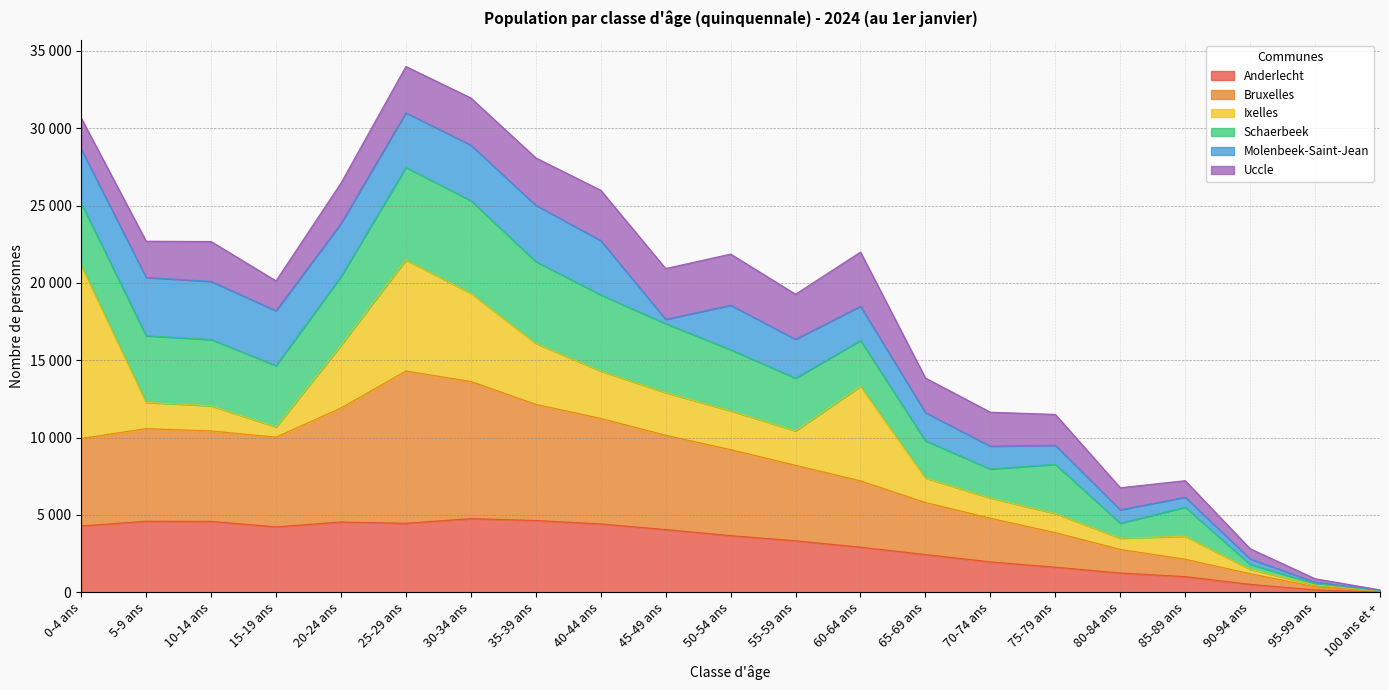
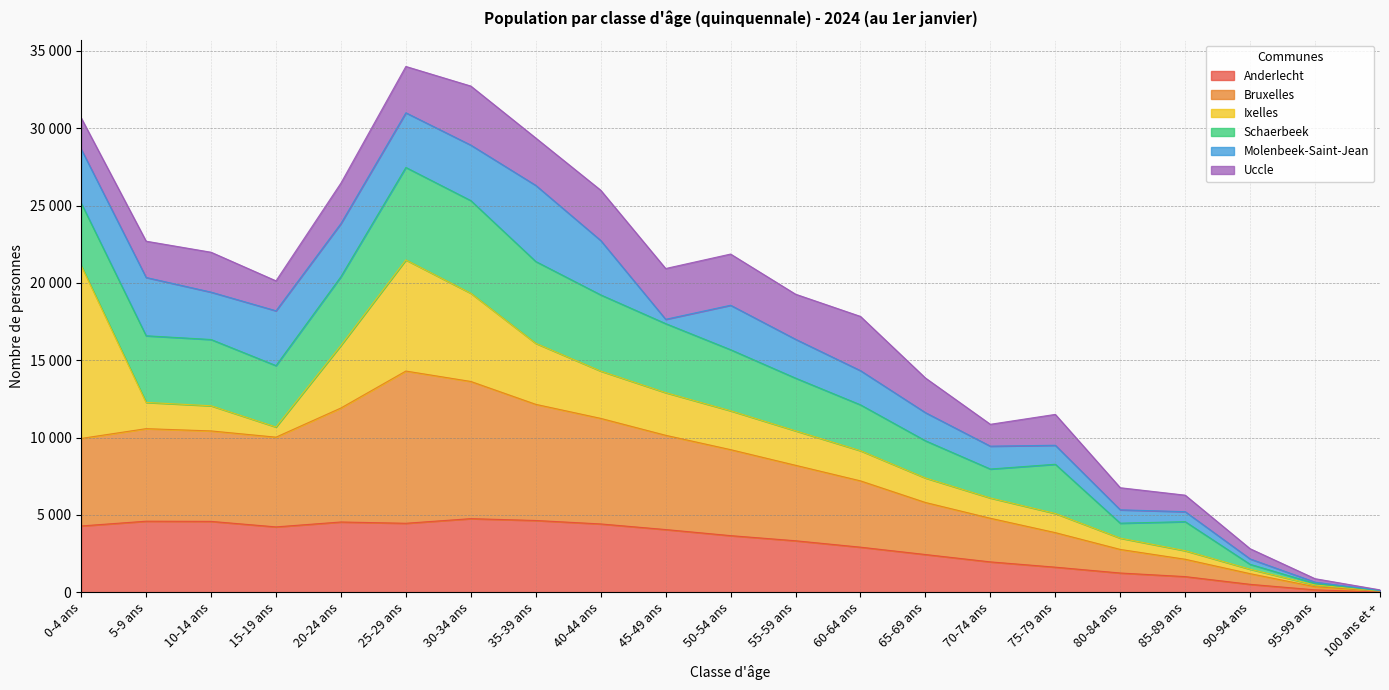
  {
    "Ixelles": {
      "0-4 ans": 11200,
      "5-9 ans": 1700,
      "10-14 ans": 1600,
      "15-19 ans": 700,
      "20-24 ans": 4100,
      "25-29 ans": 7200,
      "30-34 ans": 5700,
      "35-39 ans": 3900,
      "40-44 ans": 3100,
      "45-49 ans": 2800,
      "50-54 ans": 2500,
      "55-59 ans": 2200,
-     "60-64 ans": 6100,
+     "60-64 ans": 1900,
      "65-69 ans": 1600,
      "70-74 ans": 1300,
      "75-79 ans": 1200,
      "80-84 ans": 700,
-     "85-89 ans": 1500,
+     "85-89 ans": 600,
      "90-94 ans": 300
    },
    "Schaerbeek": {
      "0-4 ans": 4000,
      "5-9 ans": 4300,
      "10-14 ans": 4300,
      "15-19 ans": 4000,
      "20-24 ans": 4400,
      "25-29 ans": 6000,
      "30-34 ans": 6000,
      "35-39 ans": 5300,
      "40-44 ans": 4900,
      "45-49 ans": 4500,
      "50-54 ans": 3900,
      "55-59 ans": 3400,
      "60-64 ans": 3000,
      "65-69 ans": 2400,
      "70-74 ans": 1900,
      "75-79 ans": 3200,
      "80-84 ans": 1000,
      "85-89 ans": 1900,
      "90-94 ans": 300
    },
    "Molenbeek-Saint-Jean": {
      "0-4 ans": 3500,
      "5-9 ans": 3800,
-     "10-14 ans": 3800,
+     "10-14 ans": 3100,
      "15-19 ans": 3500,
      "20-24 ans": 3400,
      "25-29 ans": 3500,
      "30-34 ans": 3600,
-     "35-39 ans": 3600,
+     "35-39 ans": 4900,
      "40-44 ans": 3500,
      "45-49 ans": 300,
      "50-54 ans": 2900,
      "55-59 ans": 2500,
      "60-64 ans": 2200,
      "65-69 ans": 1800,
      "70-74 ans": 1500,
      "75-79 ans": 1200,
      "80-84 ans": 900,
      "85-89 ans": 600,
      "90-94 ans": 400
    },
    "Uccle": {
      "0-4 ans": 2000,
      "5-9 ans": 2300,
      "10-14 ans": 2600,
      "15-19 ans": 1900,
      "20-24 ans": 2600,
      "25-29 ans": 3000,
-     "30-34 ans": 3000,
+     "30-34 ans": 3800,
      "35-39 ans": 3100,
      "40-44 ans": 3300,
      "45-49 ans": 3300,
      "50-54 ans": 3300,
      "55-59 ans": 2900,
      "60-64 ans": 3500,
      "65-69 ans": 2200,
-     "70-74 ans": 2200,
+     "70-74 ans": 1400,
      "75-79 ans": 2000,
      "80-84 ans": 1400,
      "85-89 ans": 1100,
      "90-94 ans": 700,
      "95-99 ans": 200
    }
  }
